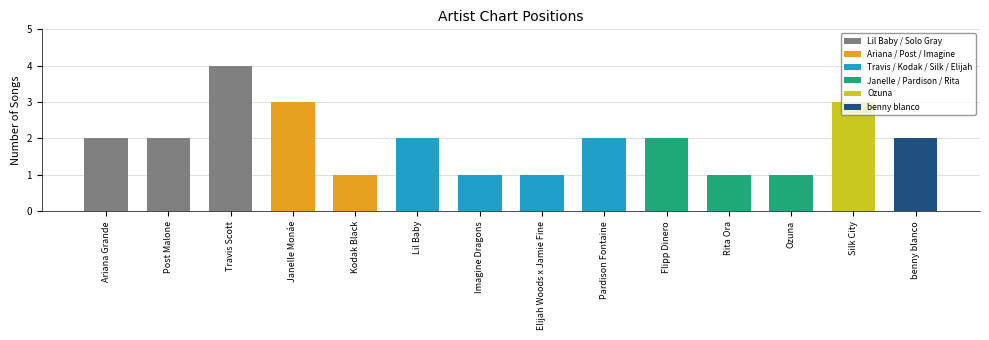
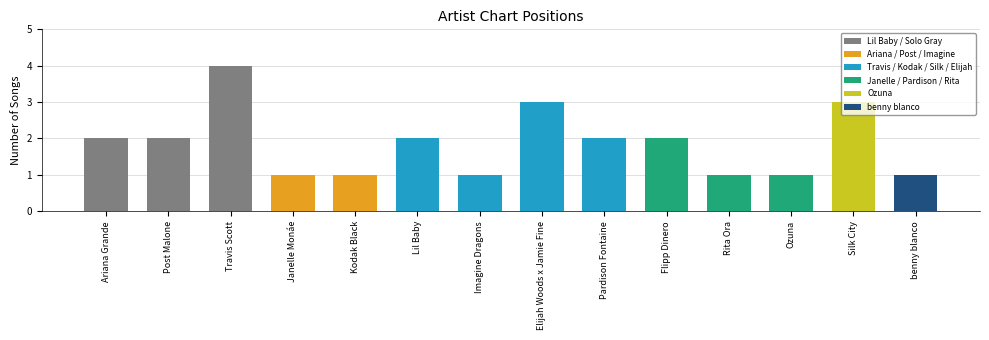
  {
    "Ariana Grande": 2,
    "Post Malone": 2,
    "Travis Scott": 4,
-   "Janelle Monáe": 3,
+   "Janelle Monáe": 1,
    "Kodak Black": 1,
    "Lil Baby": 2,
    "Imagine Dragons": 1,
-   "Elijah Woods x Jamie Fine": 1,
+   "Elijah Woods x Jamie Fine": 3,
    "Pardison Fontaine": 2,
    "Flipp Dinero": 2,
    "Rita Ora": 1,
    "Ozuna": 1,
-   "benny blanco": 2
+   "benny blanco": 1
  }
